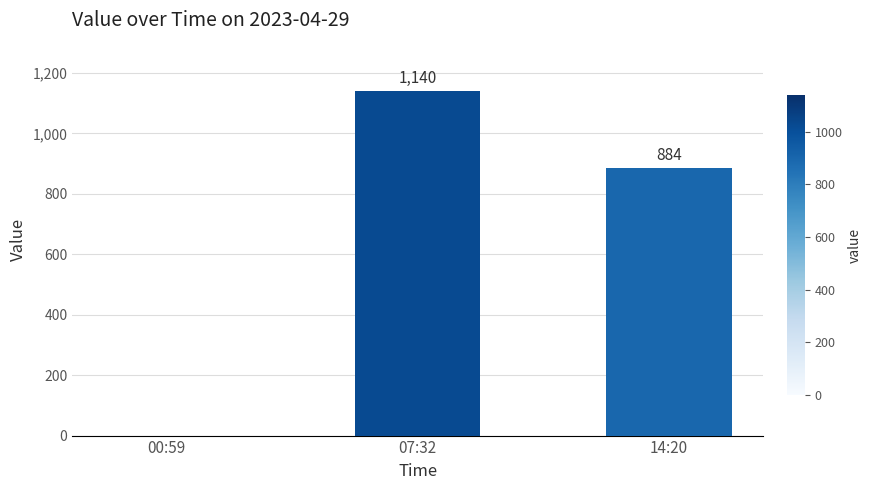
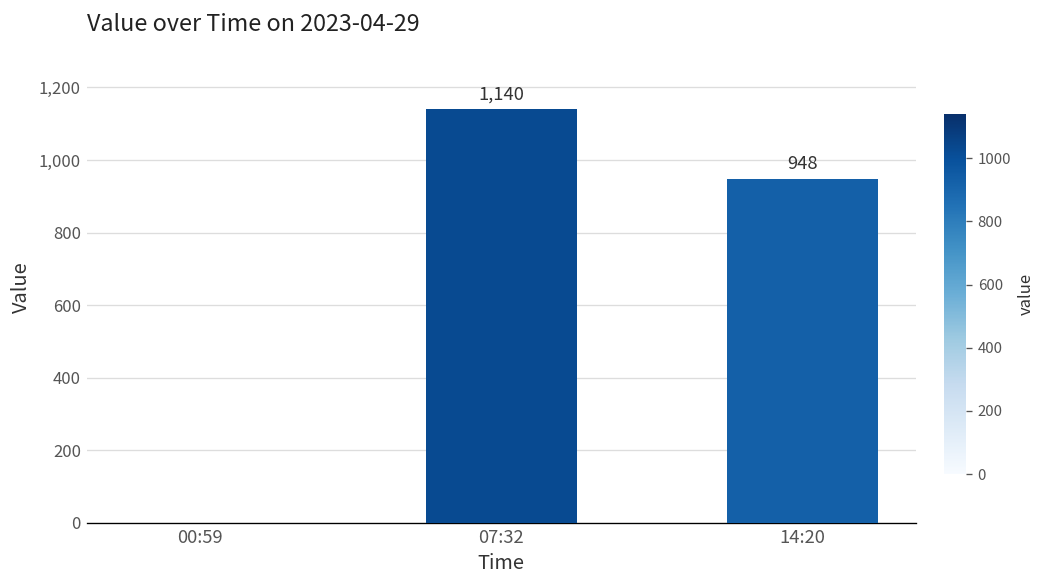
  {
    "07:32": "1,140",
-   "14:20": "884"
+   "14:20": "948"
  }
